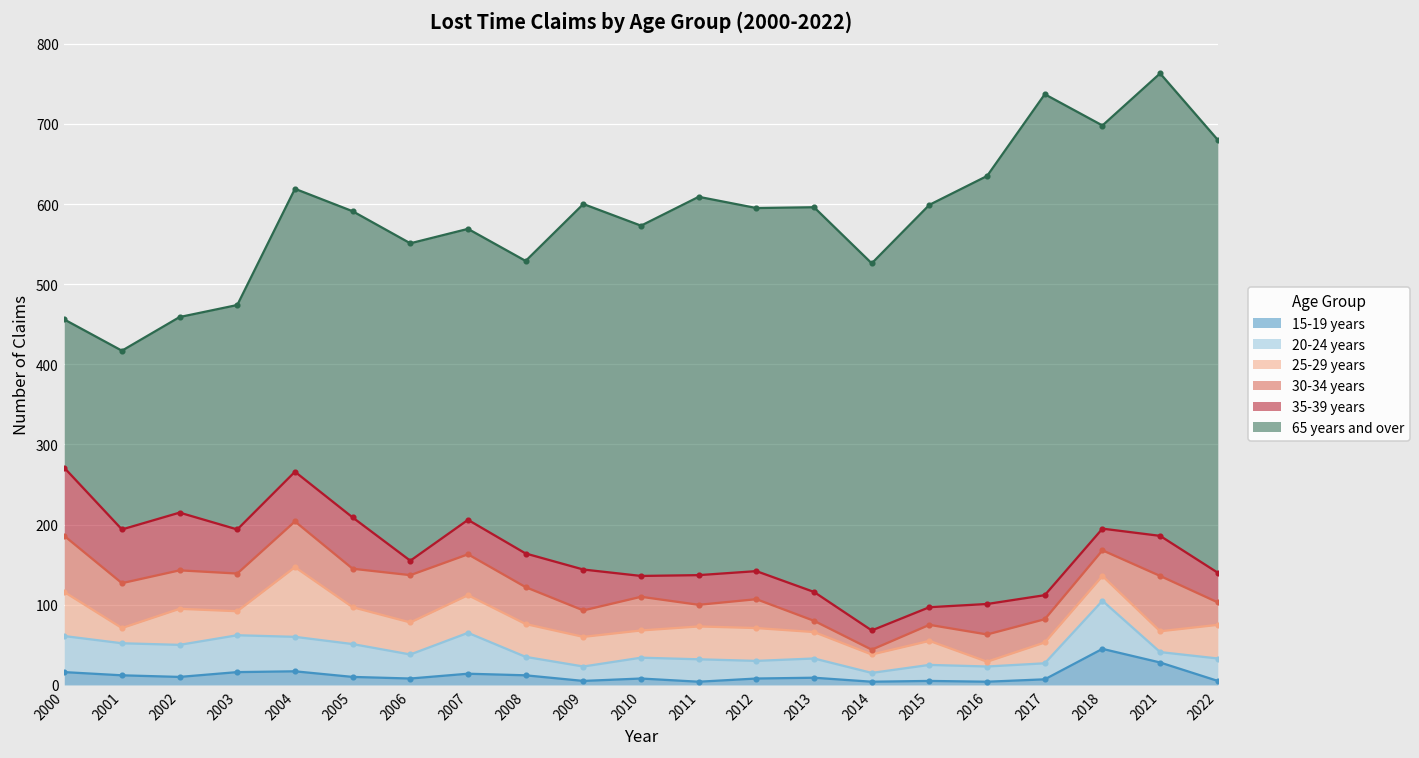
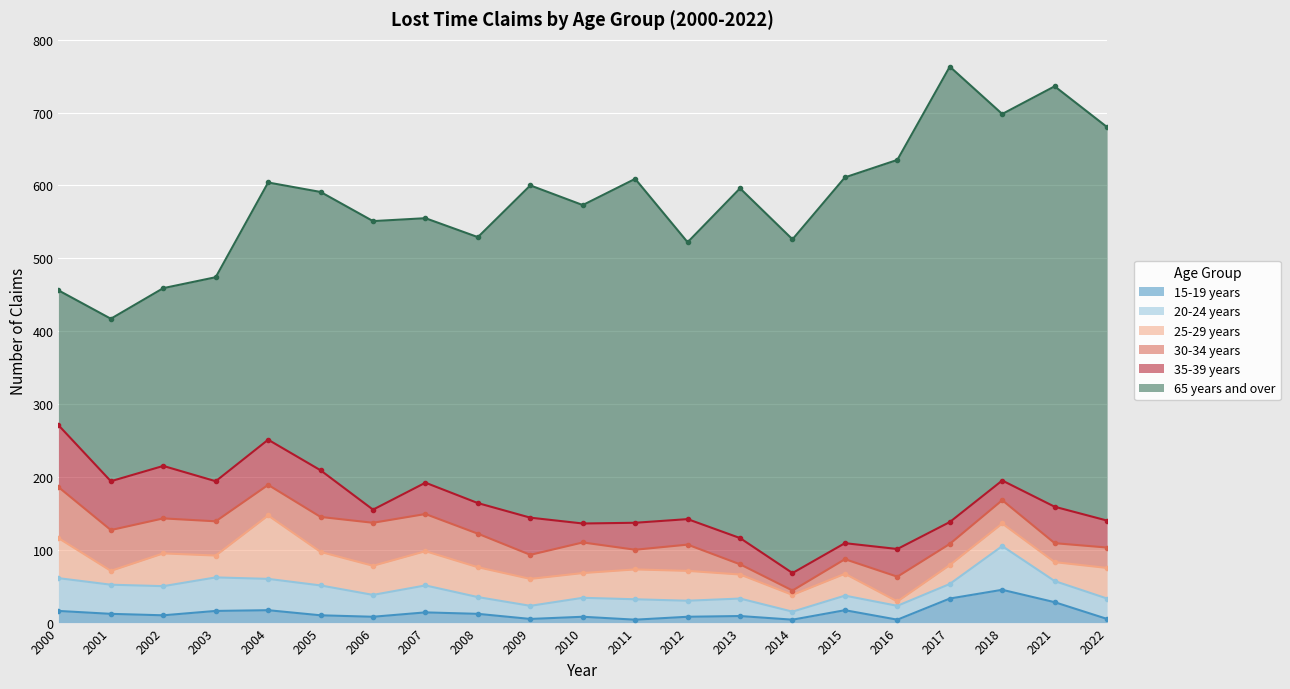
  {
    "15-19 years": {
      "2000": 20,
      "2001": 10,
      "2002": 10,
      "2003": 20,
      "2004": 20,
      "2005": 10,
      "2006": 10,
      "2007": 10,
      "2008": 10,
      "2009": 10,
      "2010": 10,
      "2011": 0,
      "2012": 10,
      "2013": 10,
      "2014": 0,
-     "2015": 10,
+     "2015": 20,
      "2016": 0,
-     "2017": 10,
+     "2017": 30,
      "2018": 50,
      "2021": 30,
      "2022": 10
    },
    "20-24 years": {
      "2000": 50,
      "2001": 40,
      "2002": 40,
      "2003": 50,
      "2004": 40,
      "2005": 40,
      "2006": 30,
-     "2007": 50,
+     "2007": 40,
      "2008": 20,
      "2009": 20,
      "2010": 30,
      "2011": 30,
      "2012": 20,
      "2013": 20,
      "2014": 10,
      "2015": 20,
      "2016": 20,
      "2017": 20,
      "2018": 60,
-     "2021": 10,
+     "2021": 30,
      "2022": 30
    },
    "25-29 years": {
      "2000": 60,
      "2001": 20,
      "2002": 50,
      "2003": 30,
      "2004": 90,
      "2005": 50,
      "2006": 40,
      "2007": 50,
      "2008": 40,
      "2009": 40,
      "2010": 30,
      "2011": 40,
      "2012": 40,
      "2013": 30,
      "2014": 20,
      "2015": 30,
      "2016": 10,
      "2017": 30,
      "2018": 30,
      "2021": 30,
      "2022": 40
    },
    "30-34 years": {
      "2000": 70,
      "2001": 60,
      "2002": 50,
      "2003": 50,
-     "2004": 60,
+     "2004": 40,
      "2005": 50,
      "2006": 60,
      "2007": 50,
      "2008": 50,
      "2009": 30,
      "2010": 40,
      "2011": 30,
      "2012": 40,
      "2013": 10,
      "2014": 10,
      "2015": 20,
      "2016": 30,
      "2017": 30,
      "2018": 30,
-     "2021": 70,
+     "2021": 30,
      "2022": 30
    },
    "35-39 years": {
      "2000": 90,
      "2001": 70,
      "2002": 70,
      "2003": 60,
      "2004": 60,
      "2005": 60,
      "2006": 20,
      "2007": 40,
      "2008": 40,
      "2009": 50,
      "2010": 30,
      "2011": 40,
      "2012": 40,
      "2013": 40,
      "2014": 20,
      "2015": 20,
      "2016": 40,
      "2017": 30,
      "2018": 30,
      "2021": 50,
      "2022": 40
    },
    "65 years and over": {
      "2000": 190,
      "2001": 220,
      "2002": 240,
      "2003": 280,
      "2004": 350,
      "2005": 380,
      "2006": 400,
      "2007": 360,
      "2008": 370,
      "2009": 460,
      "2010": 440,
      "2011": 470,
-     "2012": 450,
+     "2012": 380,
      "2013": 480,
      "2014": 460,
      "2015": 500,
      "2016": 530,
      "2017": 630,
      "2018": 500,
      "2021": 580,
      "2022": 540
    }
  }
